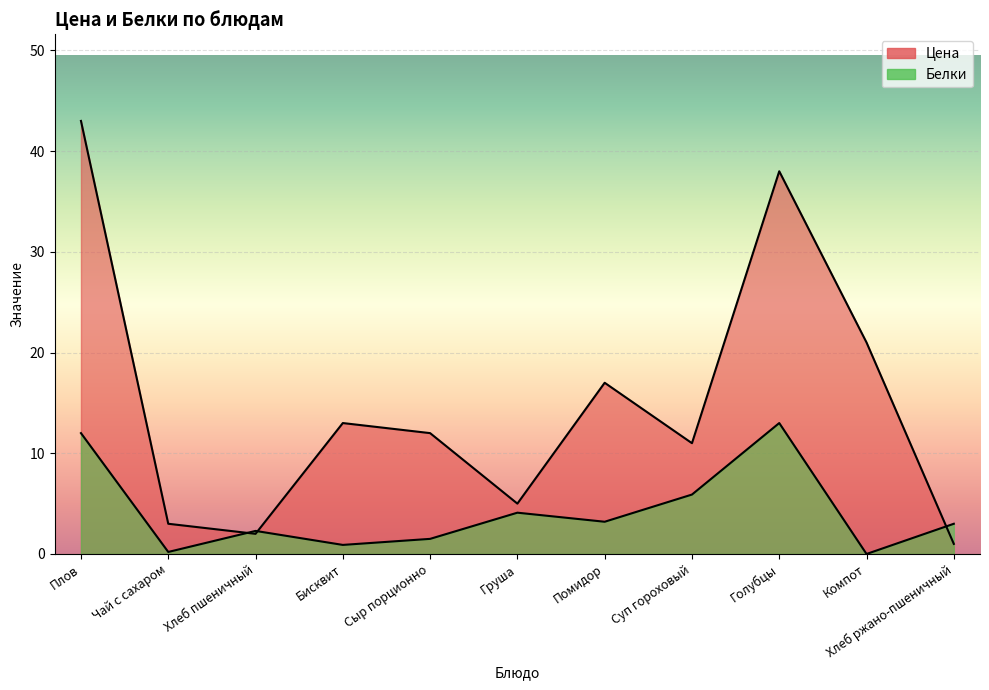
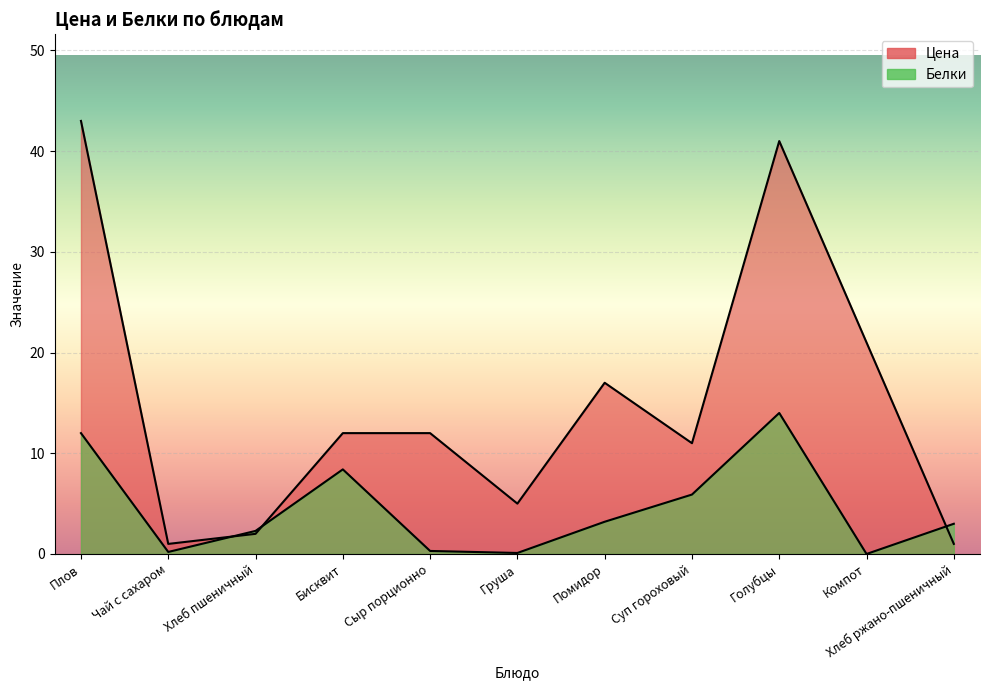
  {
    "Цена": {
      "Плов": 43,
-     "Чай с сахаром": 3,
+     "Чай с сахаром": 1,
      "Хлеб пшеничный": 2,
-     "Бисквит": 13,
+     "Бисквит": 12,
      "Сыр порционно": 12,
      "Груша": 5,
      "Помидор": 17,
      "Суп гороховый": 11,
-     "Голубцы": 38,
+     "Голубцы": 41,
      "Компот": 21,
      "Хлеб ржано-пшеничный": 1
    },
    "Белки": {
      "Плов": 12.0,
      "Чай с сахаром": 0.2,
      "Хлеб пшеничный": 2.3,
-     "Бисквит": 0.9,
-     "Сыр порционно": 1.5,
-     "Груша": 4.1,
+     "Бисквит": 8.4,
+     "Сыр порционно": 0.3,
+     "Груша": 0.1,
      "Помидор": 3.2,
      "Суп гороховый": 5.9,
-     "Голубцы": 13,
+     "Голубцы": 14,
      "Компот": 0.0,
      "Хлеб ржано-пшеничный": 3.0
    }
  }
